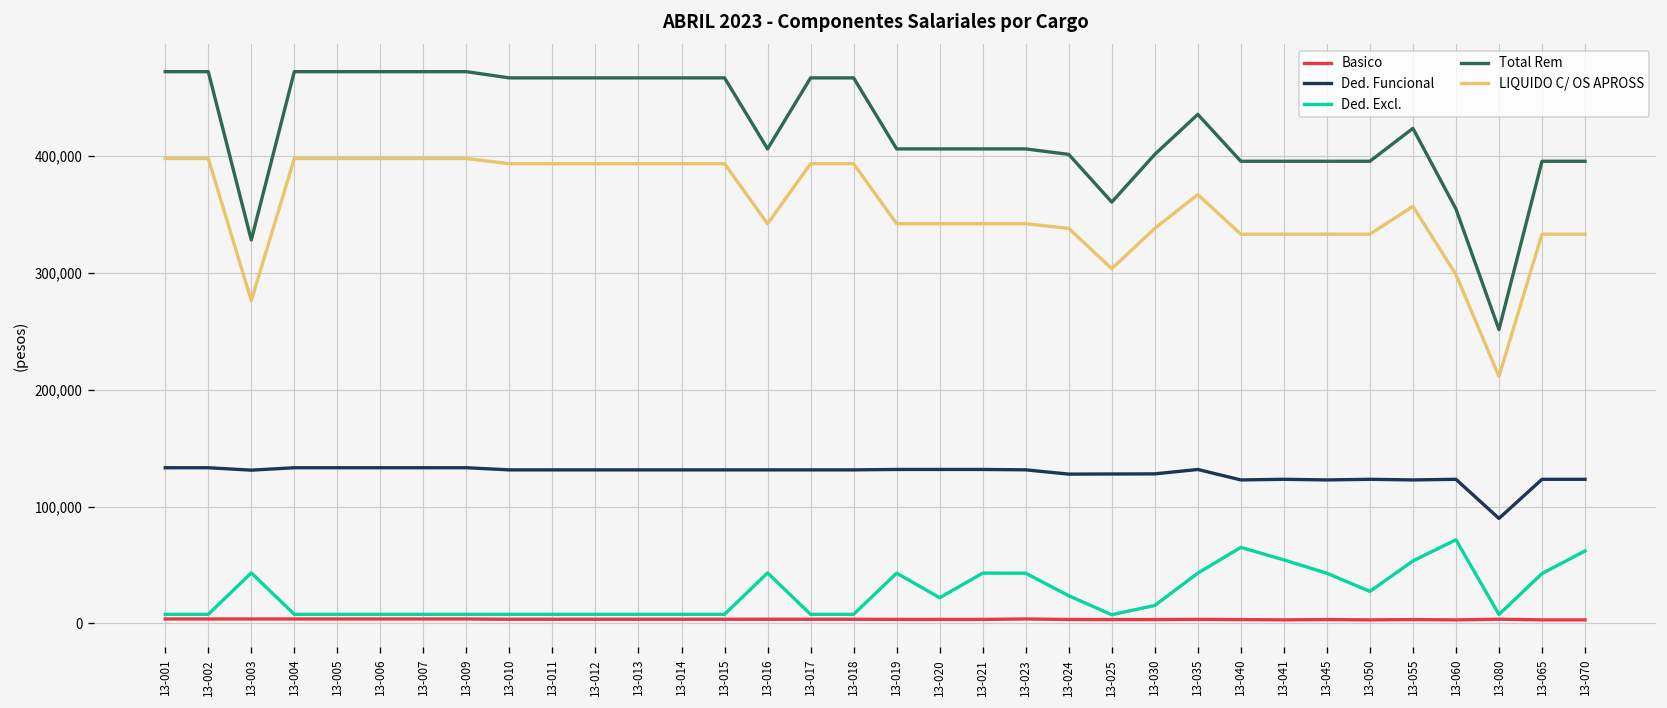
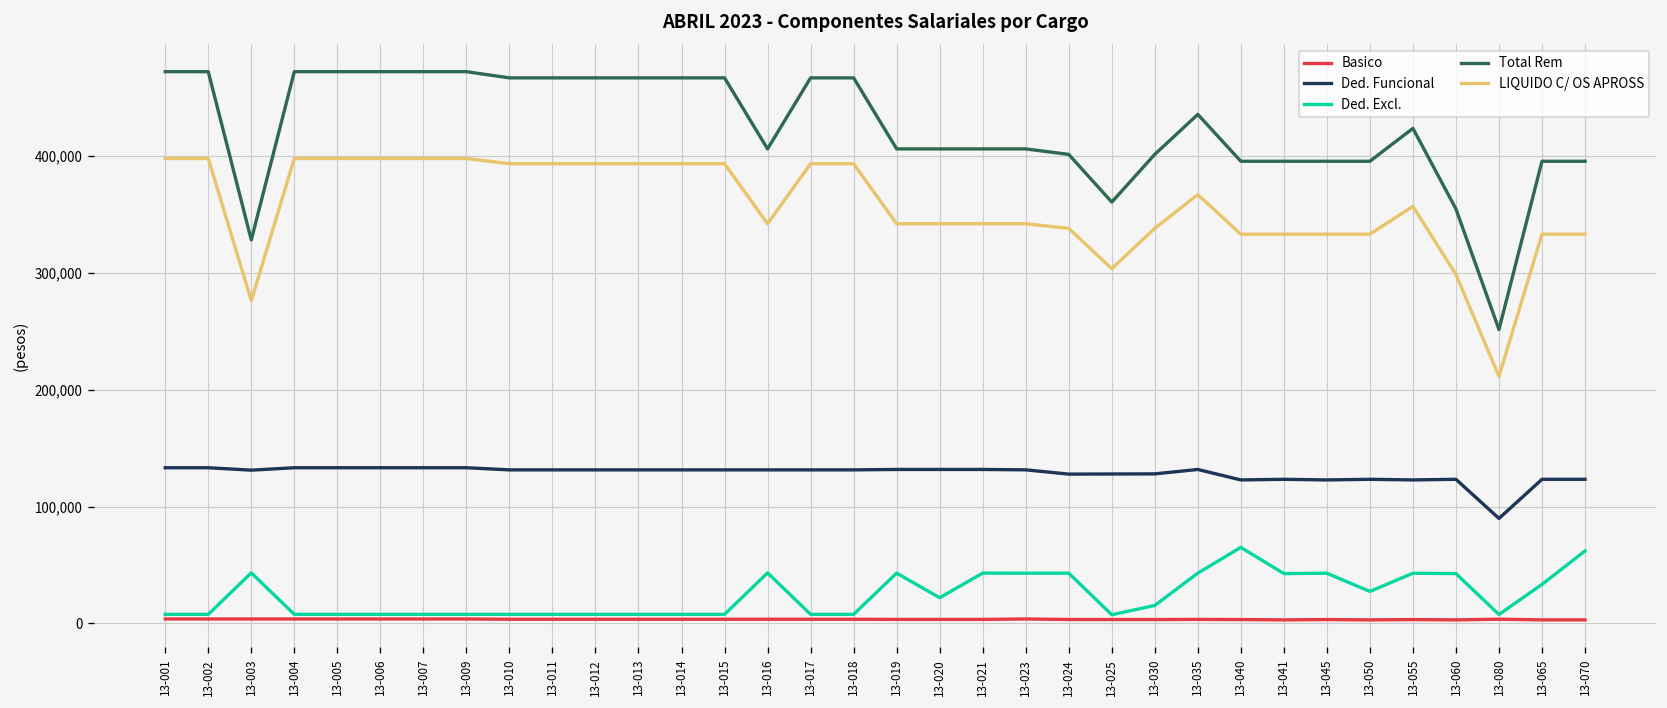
  {
    "Basico": {
      "13-001": "0",
      "13-002": "0",
      "13-003": "0",
      "13-004": "0",
      "13-005": "0",
      "13-006": "0",
      "13-007": "0",
      "13-009": "0",
      "13-010": "0",
      "13-011": "0",
      "13-012": "0",
      "13-013": "0",
      "13-014": "0",
      "13-015": "0",
      "13-016": "0",
      "13-017": "0",
      "13-018": "0",
      "13-019": "0",
      "13-020": "0",
      "13-021": "0",
      "13-023": "0",
      "13-024": "0",
      "13-025": "0",
      "13-030": "0",
      "13-035": "0",
      "13-040": "0",
      "13-041": "0",
      "13-045": "0",
      "13-050": "0",
      "13-055": "0",
      "13-060": "0",
      "13-080": "0",
      "13-065": "0",
      "13-070": "0"
    },
    "Ded. Excl.": {
      "13-001": "10,000",
      "13-002": "10,000",
      "13-003": "40,000",
      "13-004": "10,000",
      "13-005": "10,000",
      "13-006": "10,000",
      "13-007": "10,000",
      "13-009": "10,000",
      "13-010": "10,000",
      "13-011": "10,000",
      "13-012": "10,000",
      "13-013": "10,000",
      "13-014": "10,000",
      "13-015": "10,000",
      "13-016": "40,000",
      "13-017": "10,000",
      "13-018": "10,000",
      "13-019": "40,000",
      "13-020": "20,000",
      "13-021": "40,000",
      "13-023": "40,000",
-     "13-024": "20,000",
+     "13-024": "40,000",
      "13-025": "10,000",
      "13-030": "20,000",
      "13-035": "40,000",
      "13-040": "70,000",
-     "13-041": "50,000",
+     "13-041": "40,000",
      "13-045": "40,000",
      "13-050": "30,000",
-     "13-055": "50,000",
-     "13-060": "70,000",
+     "13-055": "40,000",
+     "13-060": "40,000",
      "13-080": "10,000",
-     "13-065": "40,000",
+     "13-065": "30,000",
      "13-070": "60,000"
    },
    "LIQUIDO C/ OS APROSS": {
      "13-001": "400,000",
      "13-002": "400,000",
      "13-003": "280,000",
      "13-004": "400,000",
      "13-005": "400,000",
      "13-006": "400,000",
      "13-007": "400,000",
      "13-009": "400,000",
      "13-010": "390,000",
      "13-011": "390,000",
      "13-012": "390,000",
      "13-013": "390,000",
      "13-014": "390,000",
      "13-015": "390,000",
      "13-016": "340,000",
      "13-017": "390,000",
      "13-018": "390,000",
      "13-019": "340,000",
      "13-020": "340,000",
      "13-021": "340,000",
      "13-023": "340,000",
      "13-024": "340,000",
      "13-025": "300,000",
      "13-030": "340,000",
      "13-035": "370,000",
      "13-040": "330,000",
      "13-041": "330,000",
      "13-045": "330,000",
      "13-050": "330,000",
      "13-055": "360,000",
      "13-060": "300,000",
      "13-080": "210,000",
      "13-065": "330,000",
      "13-070": "330,000"
    }
  }
